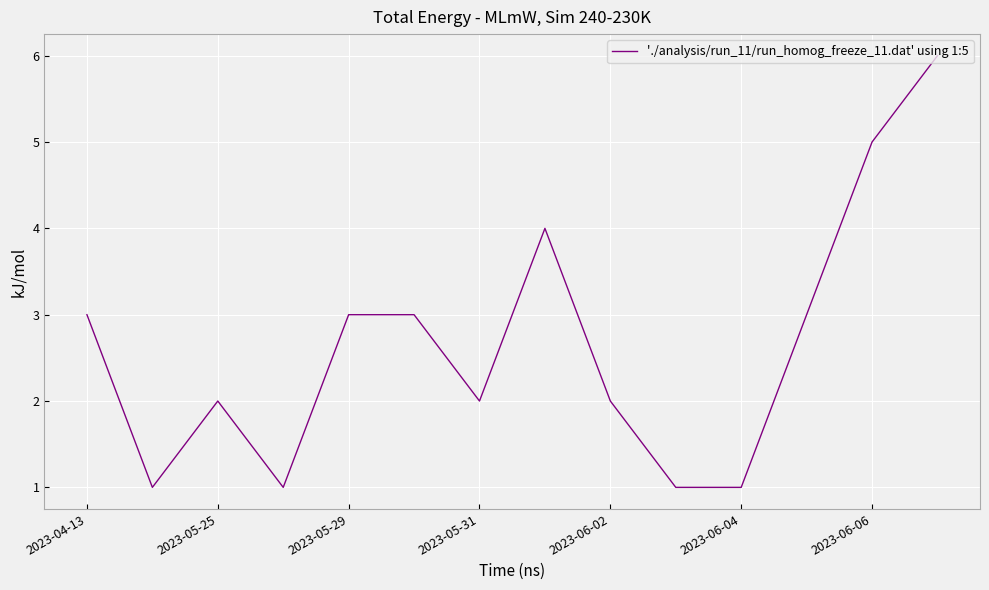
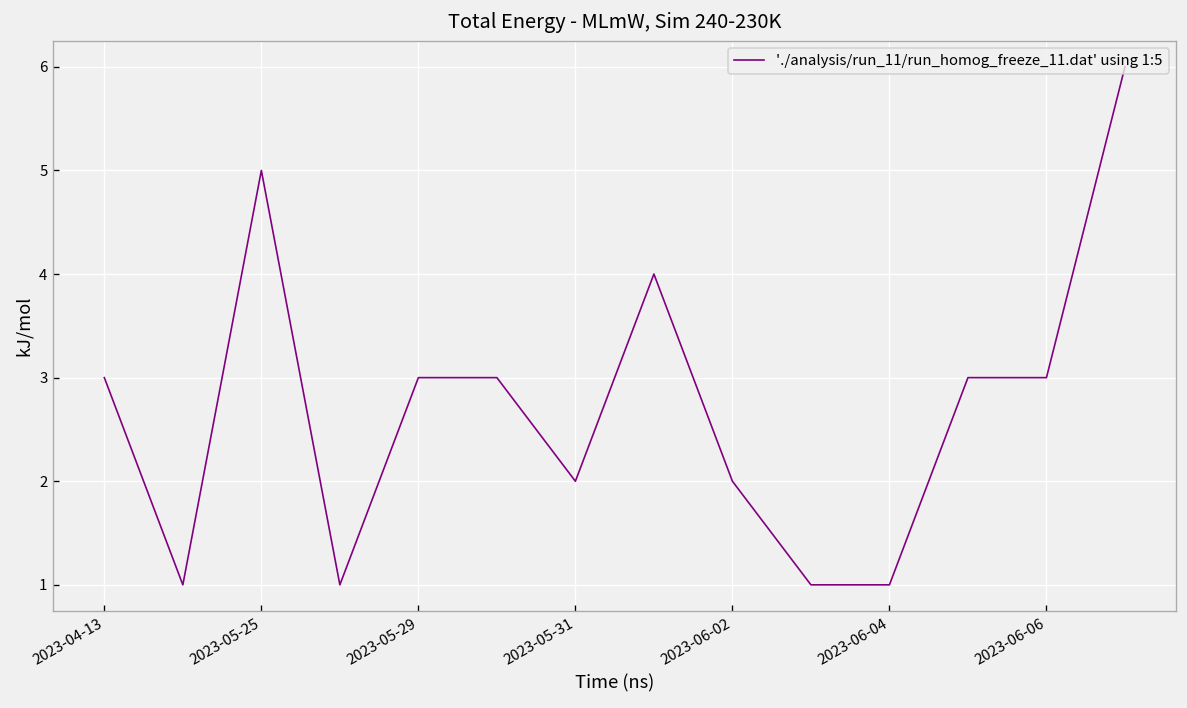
  {
    "2023-04-13": 3,
-   "2023-05-25": 2,
+   "2023-05-25": 5,
    "2023-05-29": 3,
    "2023-05-31": 2,
    "2023-06-02": 2,
    "2023-06-04": 1,
-   "2023-06-06": 5
+   "2023-06-06": 3
  }
